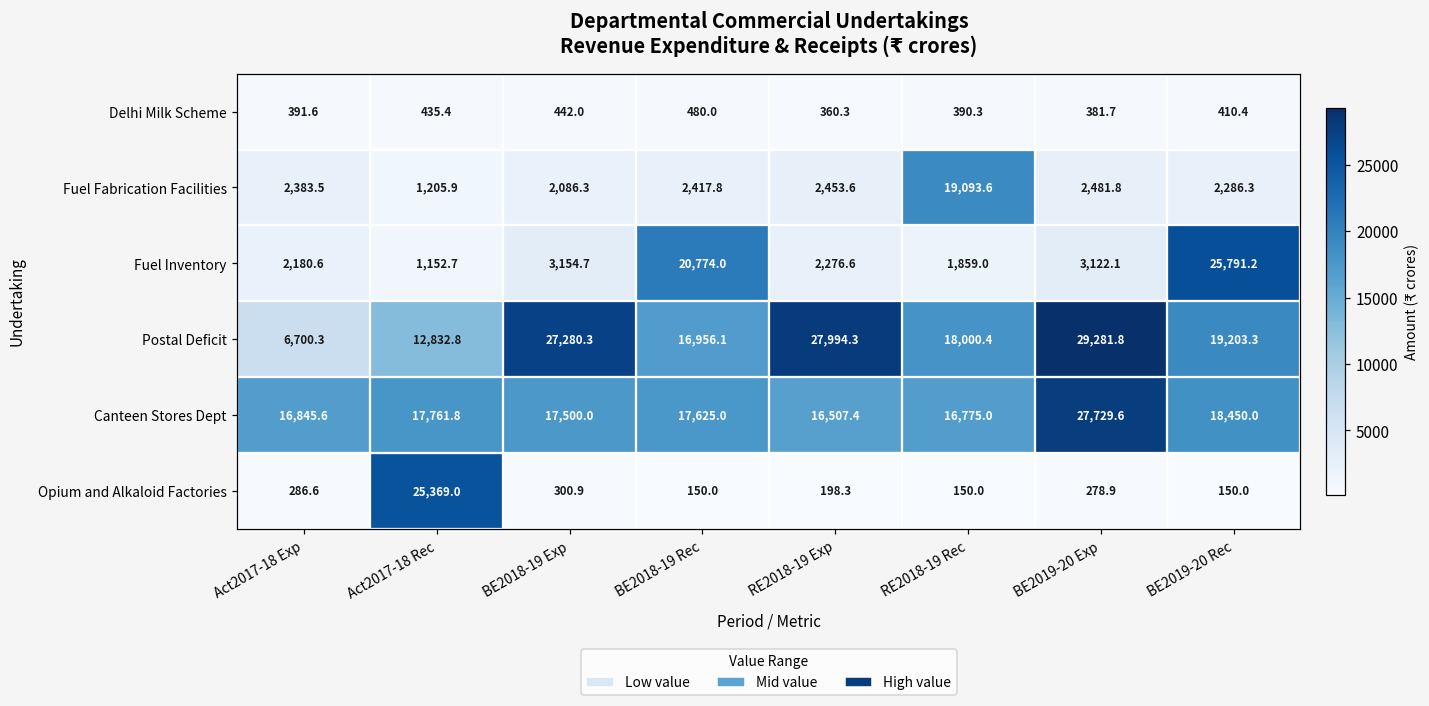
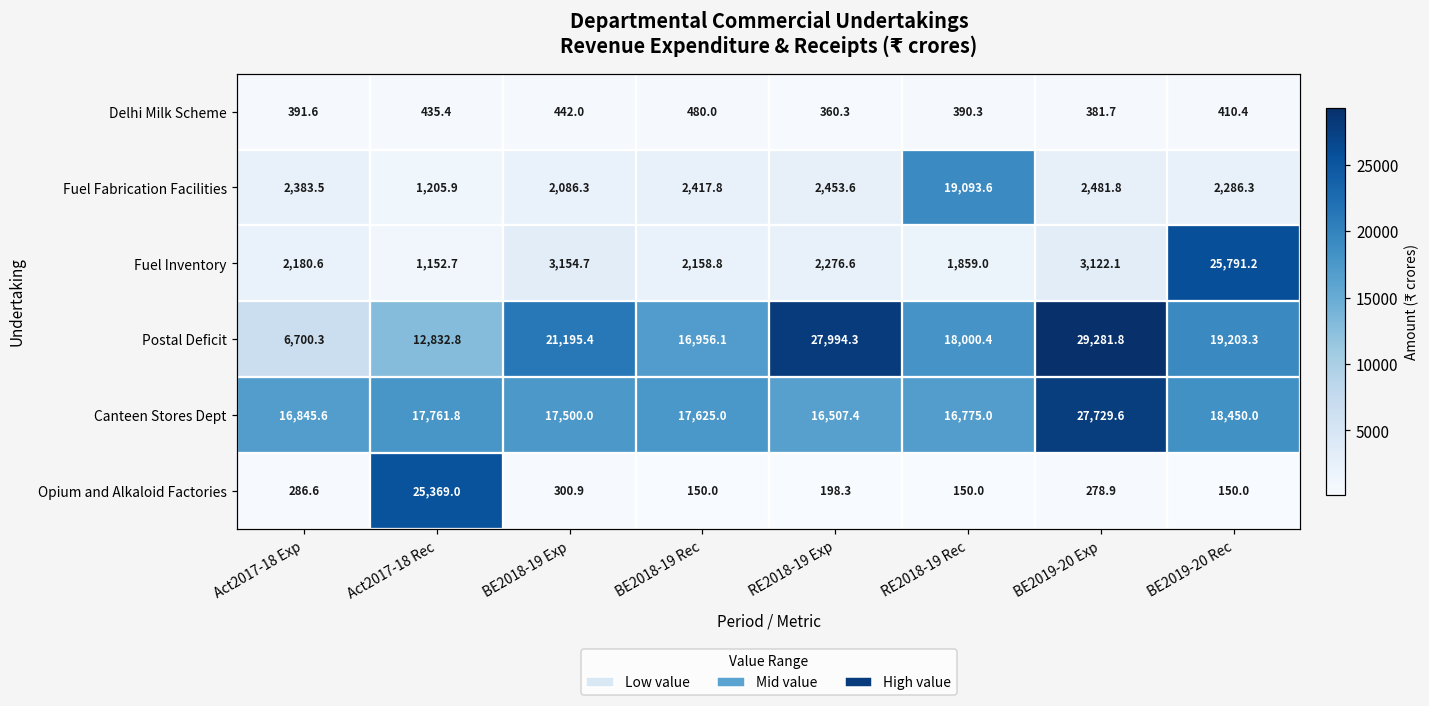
  {
    "Delhi Milk Scheme": {
      "Act2017-18 Exp": "391.6",
      "Act2017-18 Rec": "435.4",
      "BE2018-19 Exp": "442.0",
      "BE2018-19 Rec": "480.0",
      "RE2018-19 Exp": "360.3",
      "RE2018-19 Rec": "390.3",
      "BE2019-20 Exp": "381.7",
      "BE2019-20 Rec": "410.4"
    },
    "Fuel Fabrication Facilities": {
      "Act2017-18 Exp": "2,383.5",
      "Act2017-18 Rec": "1,205.9",
      "BE2018-19 Exp": "2,086.3",
      "BE2018-19 Rec": "2,417.8",
      "RE2018-19 Exp": "2,453.6",
      "RE2018-19 Rec": "19,093.6",
      "BE2019-20 Exp": "2,481.8",
      "BE2019-20 Rec": "2,286.3"
    },
    "Fuel Inventory": {
      "Act2017-18 Exp": "2,180.6",
      "Act2017-18 Rec": "1,152.7",
      "BE2018-19 Exp": "3,154.7",
-     "BE2018-19 Rec": "20,774.0",
+     "BE2018-19 Rec": "2,158.8",
      "RE2018-19 Exp": "2,276.6",
      "RE2018-19 Rec": "1,859.0",
      "BE2019-20 Exp": "3,122.1",
      "BE2019-20 Rec": "25,791.2"
    },
    "Postal Deficit": {
      "Act2017-18 Exp": "6,700.3",
      "Act2017-18 Rec": "12,832.8",
-     "BE2018-19 Exp": "27,280.3",
+     "BE2018-19 Exp": "21,195.4",
      "BE2018-19 Rec": "16,956.1",
      "RE2018-19 Exp": "27,994.3",
      "RE2018-19 Rec": "18,000.4",
      "BE2019-20 Exp": "29,281.8",
      "BE2019-20 Rec": "19,203.3"
    },
    "Canteen Stores Dept": {
      "Act2017-18 Exp": "16,845.6",
      "Act2017-18 Rec": "17,761.8",
      "BE2018-19 Exp": "17,500.0",
      "BE2018-19 Rec": "17,625.0",
      "RE2018-19 Exp": "16,507.4",
      "RE2018-19 Rec": "16,775.0",
      "BE2019-20 Exp": "27,729.6",
      "BE2019-20 Rec": "18,450.0"
    },
    "Opium and Alkaloid Factories": {
      "Act2017-18 Exp": "286.6",
      "Act2017-18 Rec": "25,369.0",
      "BE2018-19 Exp": "300.9",
      "BE2018-19 Rec": "150.0",
      "RE2018-19 Exp": "198.3",
      "RE2018-19 Rec": "150.0",
      "BE2019-20 Exp": "278.9",
      "BE2019-20 Rec": "150.0"
    }
  }
